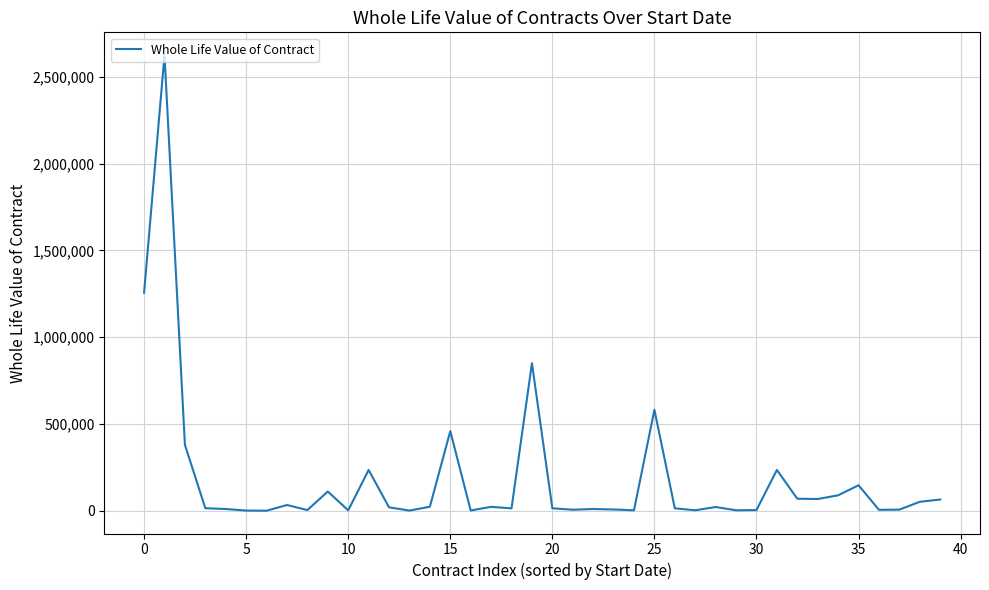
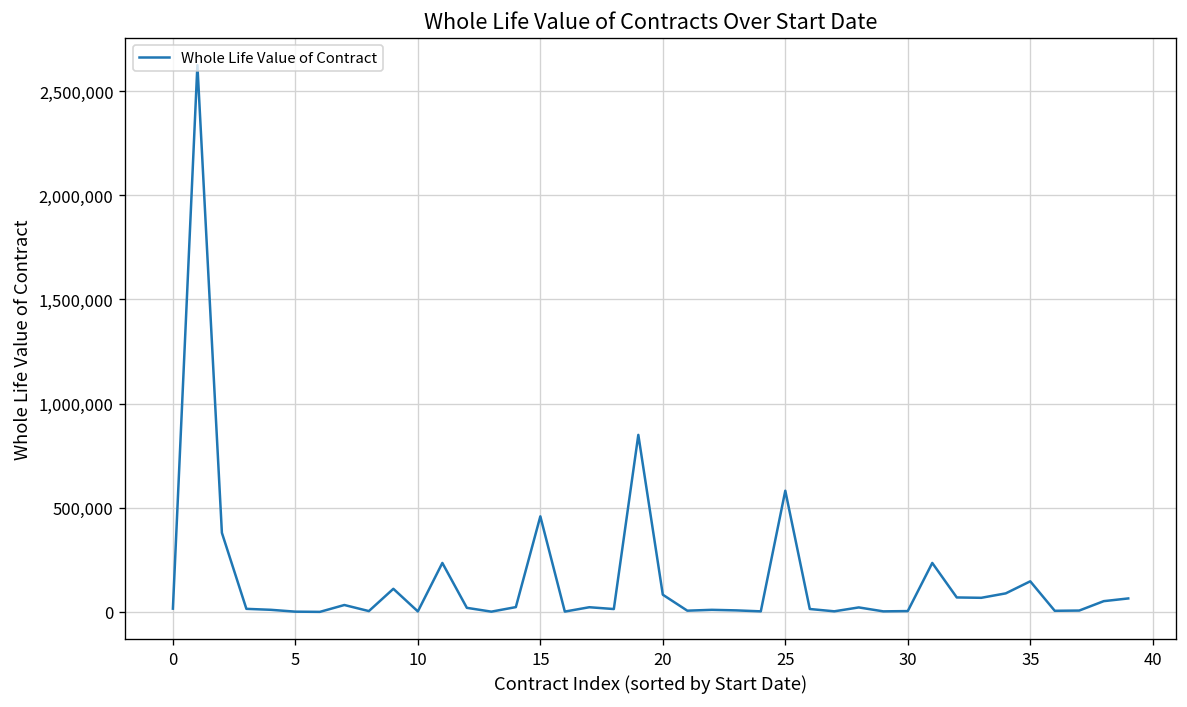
  {
-   "0": "1,260,000",
+   "0": "20,000",
    "5": "0",
    "10": "0",
    "15": "460,000",
-   "20": "10,000",
+   "20": "80,000",
    "25": "580,000",
    "30": "0",
    "35": "150,000"
  }
